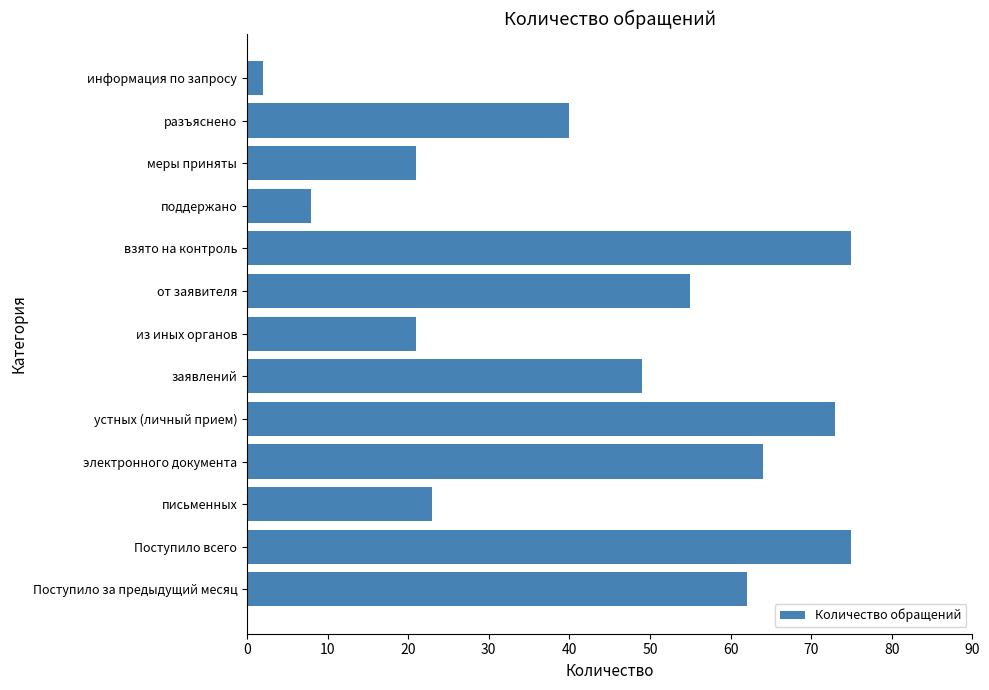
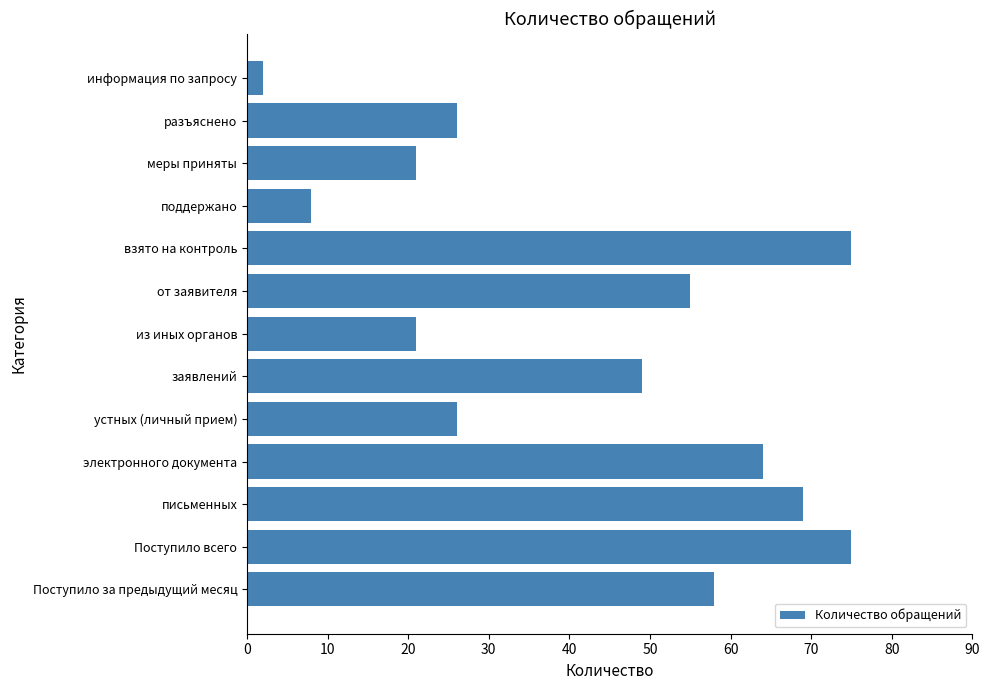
  {
    "информация по запросу": 2,
-   "разъяснено": 40,
+   "разъяснено": 26,
    "меры приняты": 21,
    "поддержано": 8,
    "взято на контроль": 75,
    "от заявителя": 55,
    "из иных органов": 21,
    "заявлений": 49,
-   "устных (личный прием)": 73,
+   "устных (личный прием)": 26,
    "электронного документа": 64,
-   "письменных": 23,
+   "письменных": 69,
    "Поступило всего": 75,
-   "Поступило за предыдущий месяц": 62
+   "Поступило за предыдущий месяц": 58
  }
